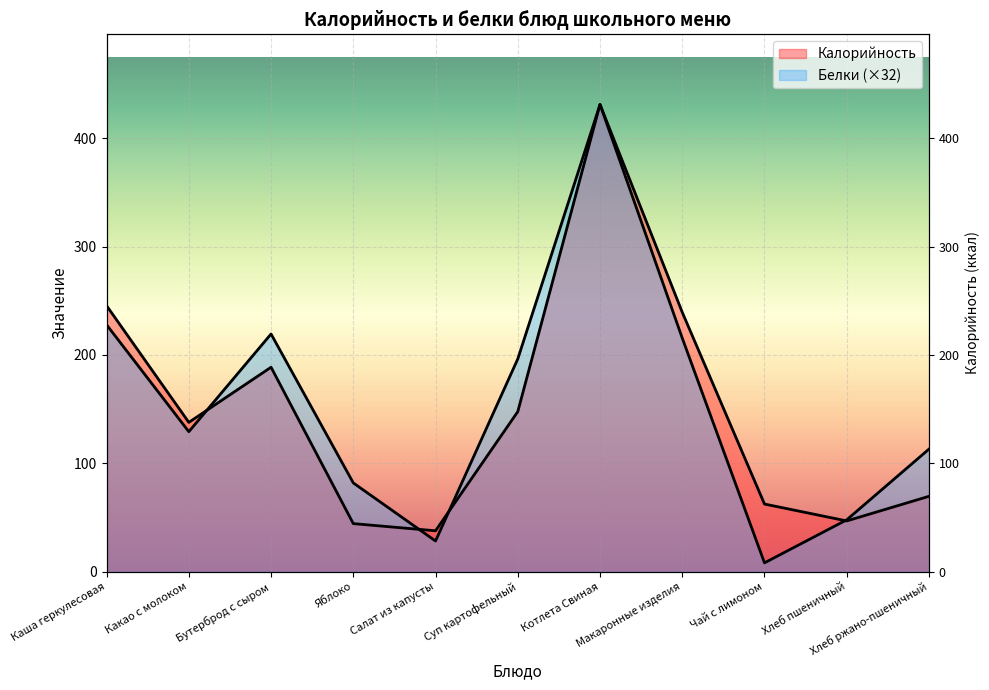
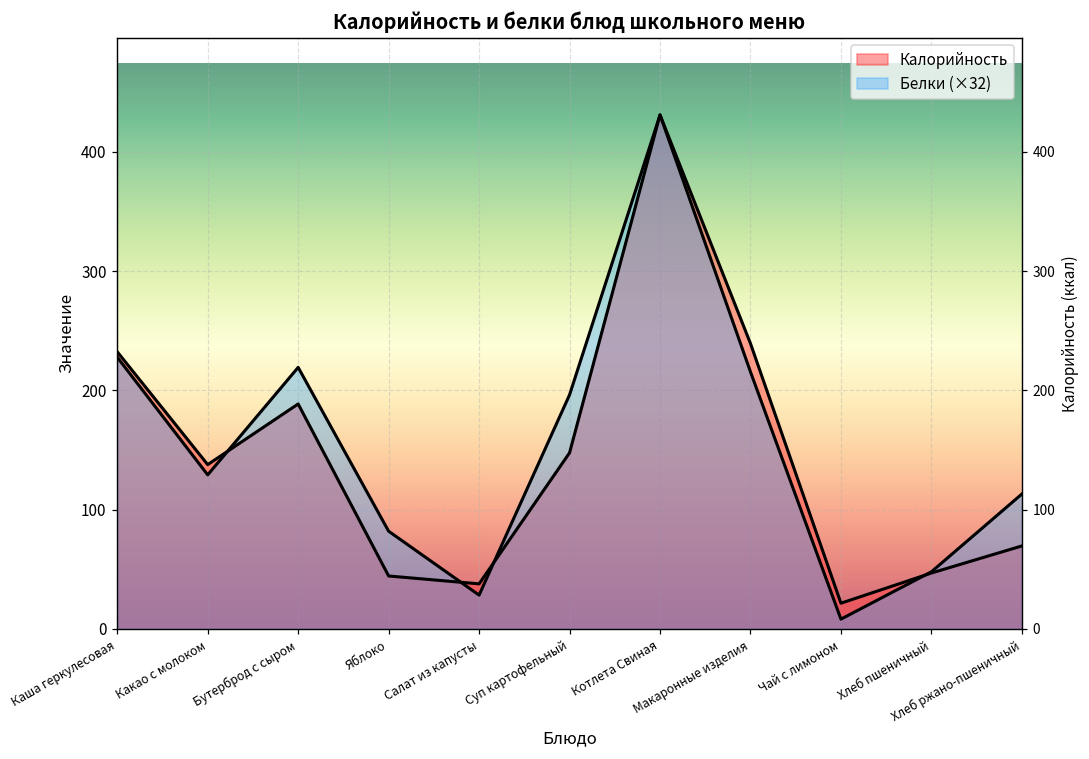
  {
    "Калорийность": {
-     "Каша геркулесовая": 245,
+     "Каша геркулесовая": 232,
      "Какао с молоком": 138,
      "Бутерброд с сыром": 189,
      "Яблоко": 44,
      "Салат из капусты": 38,
      "Суп картофельный": 148,
      "Макаронные изделия": 239,
-     "Чай с лимоном": 62,
+     "Чай с лимоном": 22,
      "Хлеб ржано-пшеничный": 70
    },
    "Белки (×32)": {
      "Каша геркулесовая": 228,
      "Какао с молоком": 129,
      "Бутерброд с сыром": 219,
      "Яблоко": 82,
      "Салат из капусты": 28,
      "Суп картофельный": 196,
      "Макаронные изделия": 216,
      "Чай с лимоном": 8,
      "Хлеб ржано-пшеничный": 113
    }
  }
